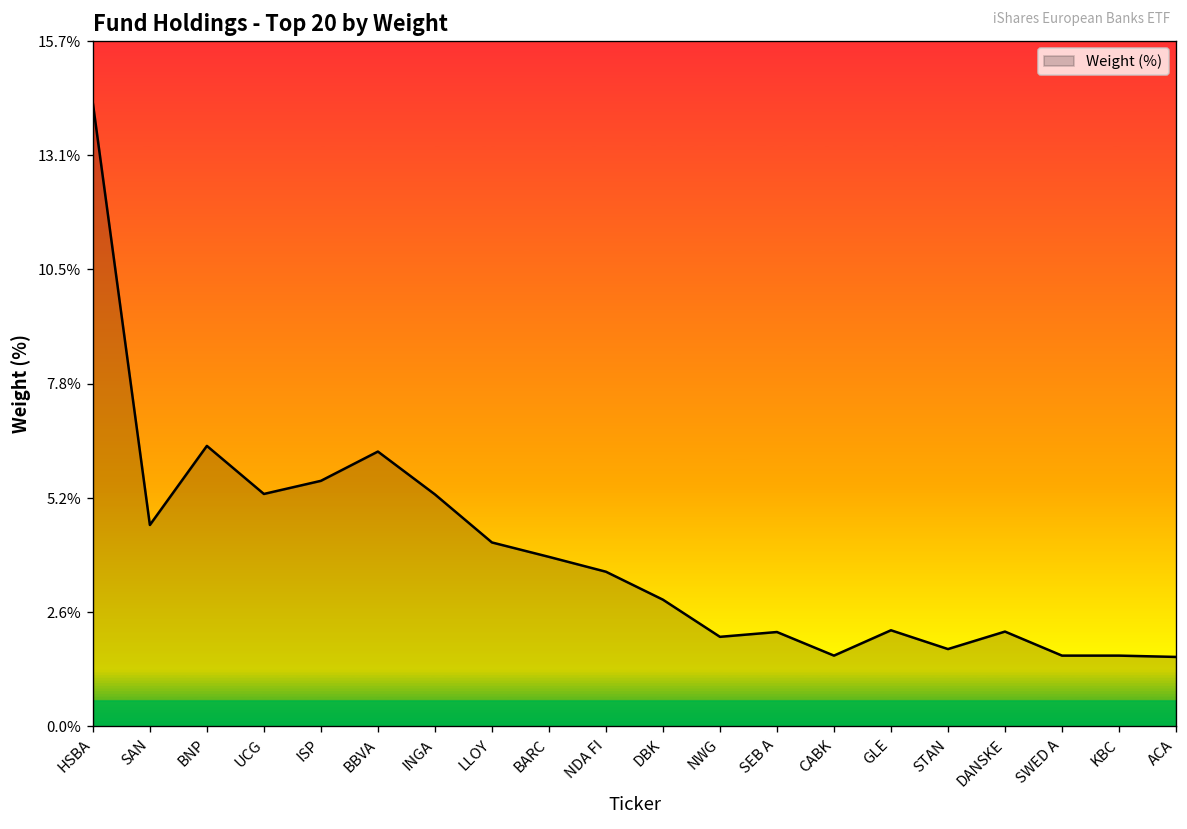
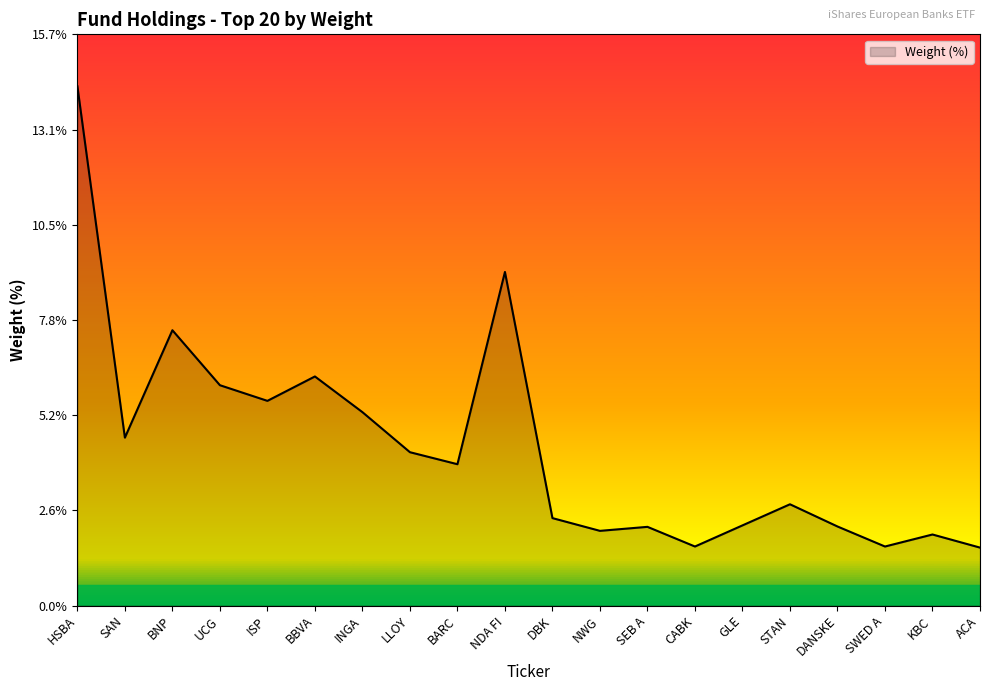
  {
    "HSBA": "14.3%",
    "SAN": "4.6%",
-   "BNP": "6.4%",
-   "UCG": "5.3%",
+   "BNP": "7.6%",
+   "UCG": "6.1%",
    "ISP": "5.6%",
    "BBVA": "6.3%",
    "INGA": "5.3%",
    "LLOY": "4.2%",
    "BARC": "3.9%",
-   "NDA FI": "3.5%",
-   "DBK": "2.9%",
+   "NDA FI": "9.2%",
+   "DBK": "2.4%",
    "NWG": "2.1%",
    "SEB A": "2.2%",
    "CABK": "1.6%",
    "GLE": "2.2%",
-   "STAN": "1.8%",
+   "STAN": "2.8%",
    "DANSKE": "2.2%",
    "SWED A": "1.6%",
-   "KBC": "1.6%",
+   "KBC": "2.0%",
    "ACA": "1.6%"
  }
